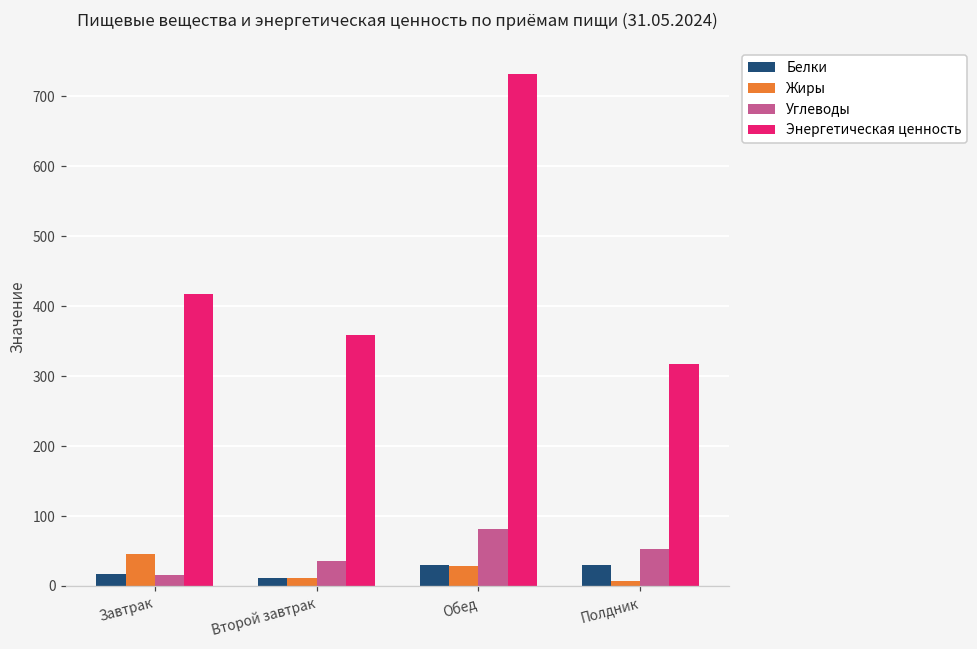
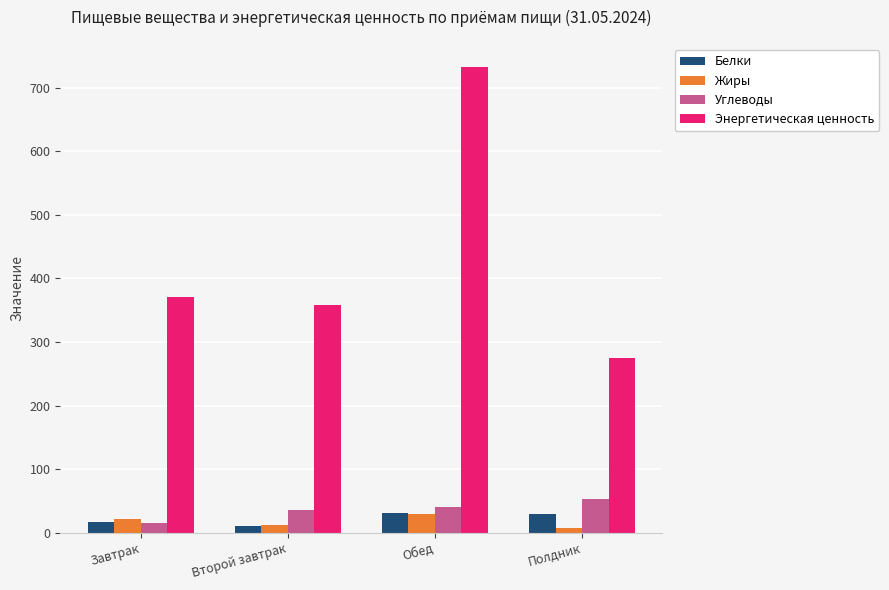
  {
    "Белки": {
      "Завтрак": 20,
      "Второй завтрак": 10,
      "Обед": 30,
      "Полдник": 30
    },
    "Жиры": {
-     "Завтрак": 50,
+     "Завтрак": 20,
      "Второй завтрак": 10,
      "Обед": 30,
      "Полдник": 10
    },
    "Углеводы": {
      "Завтрак": 20,
      "Второй завтрак": 40,
-     "Обед": 80,
+     "Обед": 40,
      "Полдник": 50
    },
    "Энергетическая ценность": {
-     "Завтрак": 420,
+     "Завтрак": 370,
      "Второй завтрак": 360,
      "Обед": 730,
-     "Полдник": 320
+     "Полдник": 280
    }
  }
